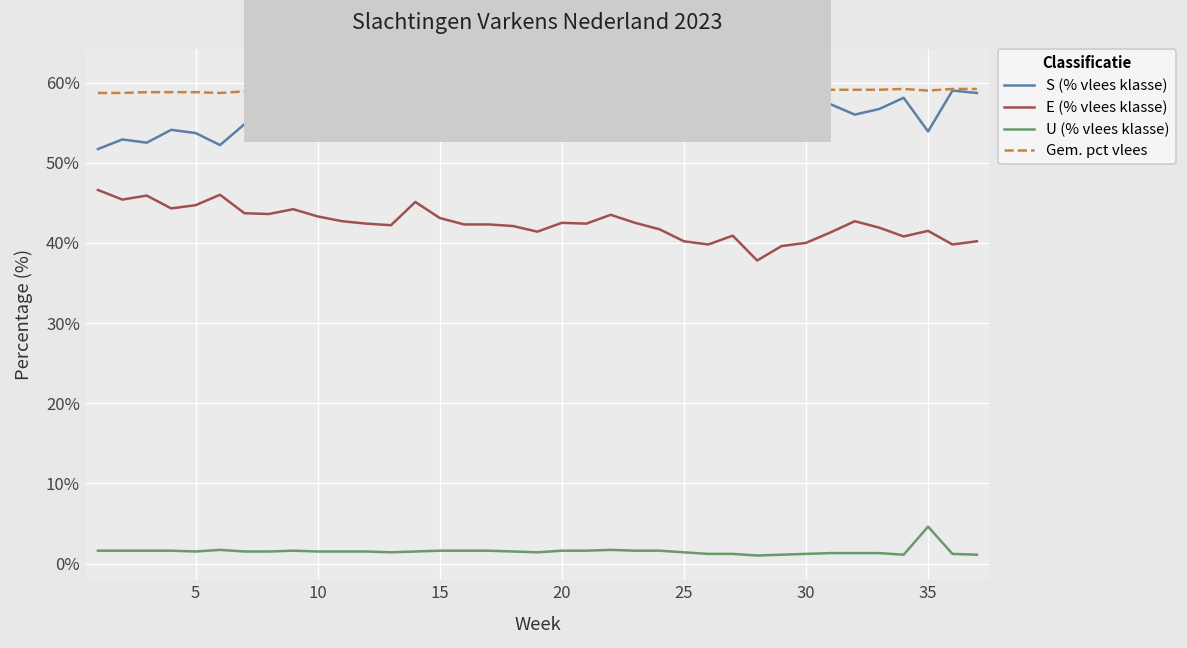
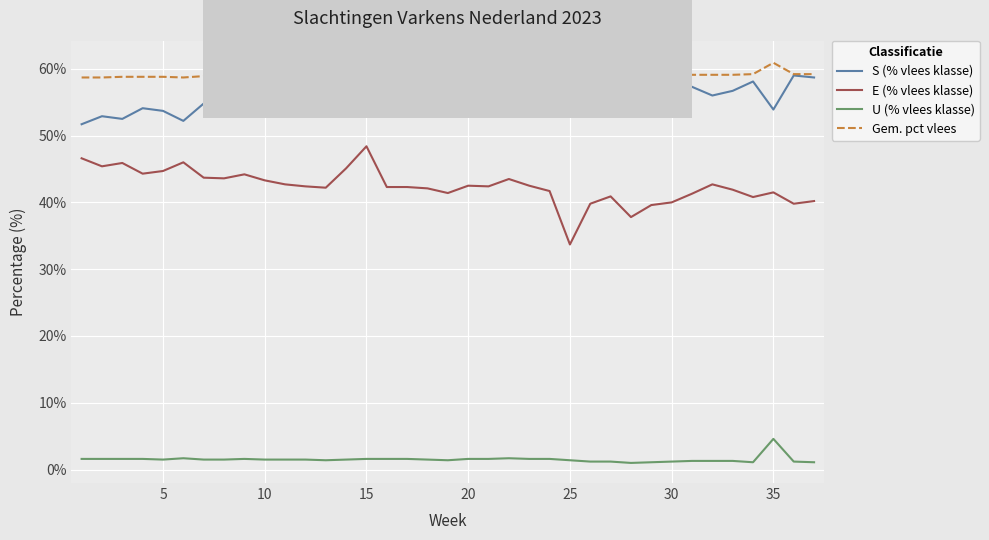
  {
    "S (% vlees klasse)": {
      "5": "54%",
      "10": "60%",
      "15": "55%",
      "20": "56%",
      "25": "58%",
      "35": "54%"
    },
    "E (% vlees klasse)": {
      "5": "45%",
      "10": "43%",
-     "15": "43%",
+     "15": "48%",
      "20": "43%",
-     "25": "40%",
+     "25": "34%",
      "30": "40%",
      "35": "42%"
    },
    "U (% vlees klasse)": {
      "5": "2%",
      "10": "2%",
      "15": "2%",
      "20": "2%",
      "25": "1%",
      "30": "1%",
      "35": "5%"
    },
    "Gem. pct vlees": {
      "5": "59%",
      "10": "59%",
      "15": "59%",
      "20": "59%",
      "25": "59%",
-     "35": "59%"
+     "35": "61%"
    }
  }
